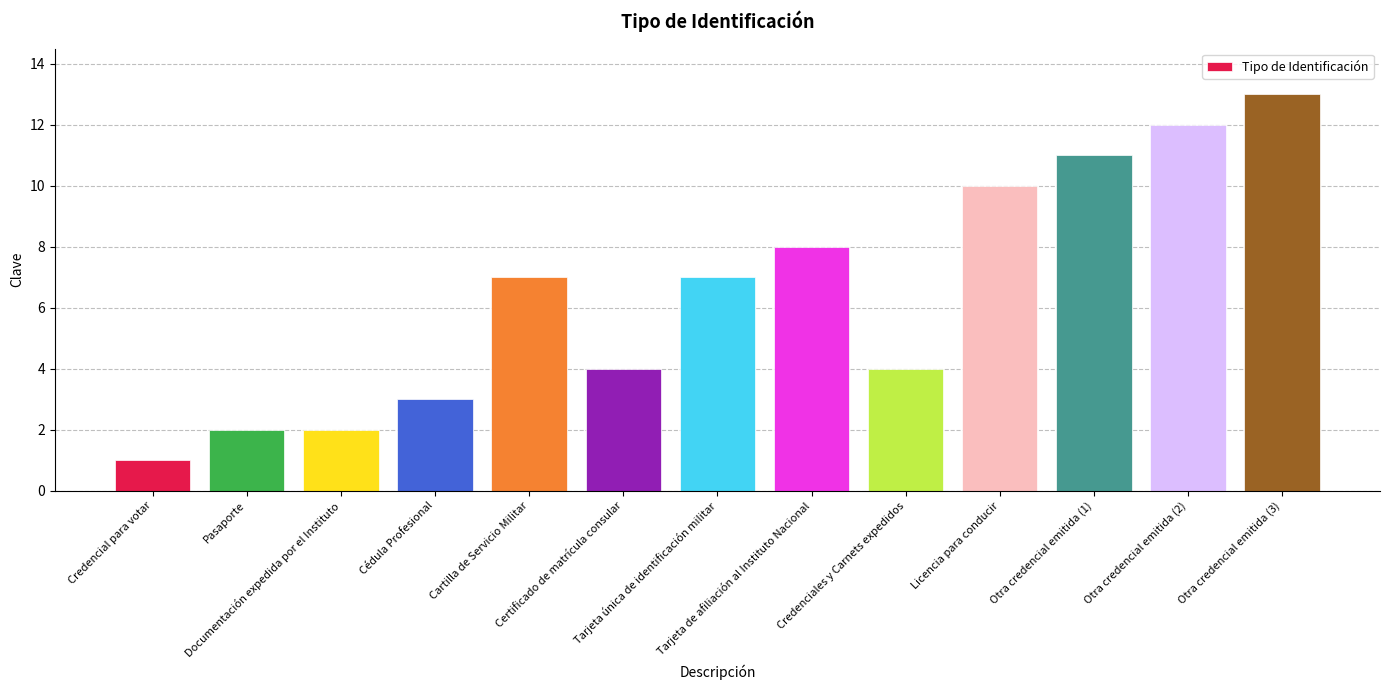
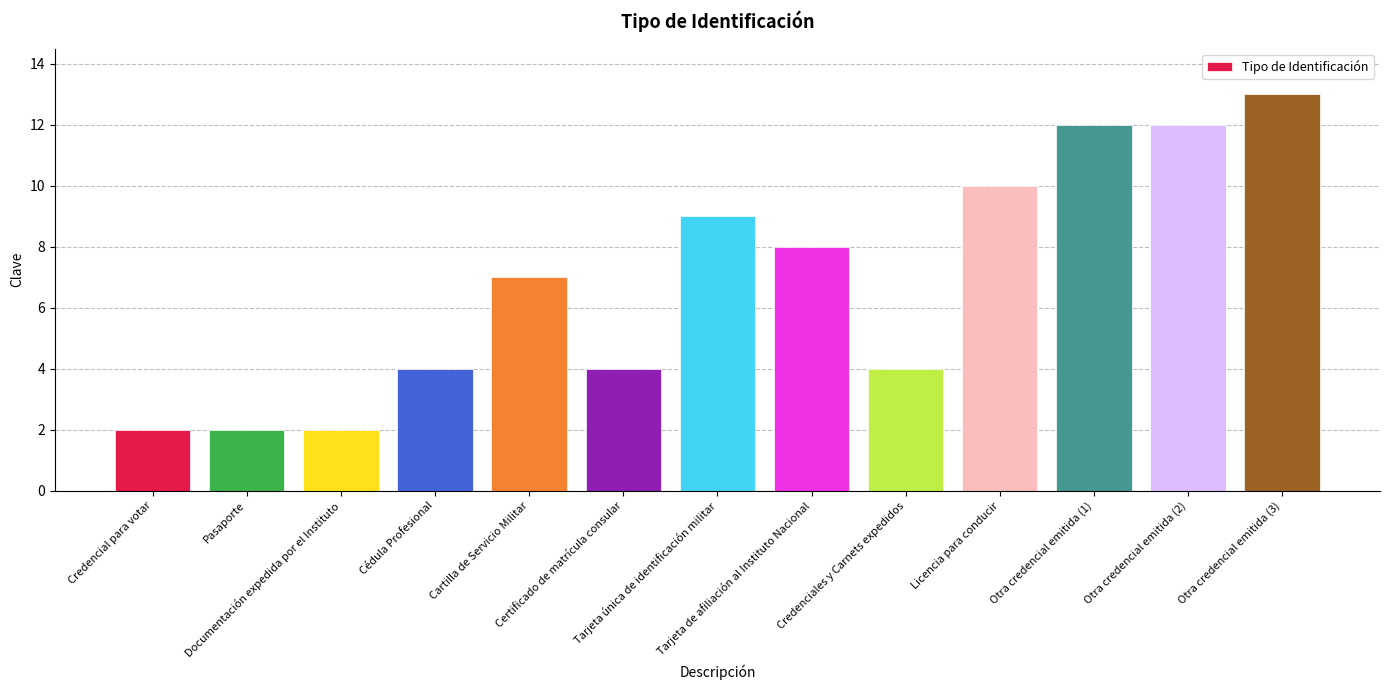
  {
-   "Credencial para votar": 1,
+   "Credencial para votar": 2,
    "Pasaporte": 2,
    "Documentación expedida por el Instituto": 2,
-   "Cédula Profesional": 3,
+   "Cédula Profesional": 4,
    "Cartilla de Servicio Militar": 7,
    "Certificado de matrícula consular": 4,
-   "Tarjeta única de identificación militar": 7,
+   "Tarjeta única de identificación militar": 9,
    "Tarjeta de afiliación al Instituto Nacional": 8,
    "Credenciales y Carnets expedidos": 4,
    "Licencia para conducir": 10,
-   "Otra credencial emitida (1)": 11,
+   "Otra credencial emitida (1)": 12,
    "Otra credencial emitida (2)": 12,
    "Otra credencial emitida (3)": 13
  }
